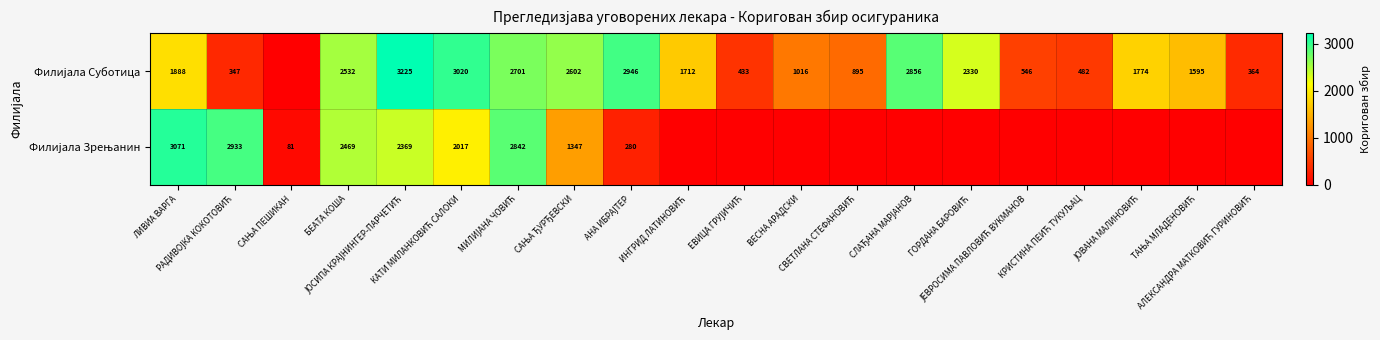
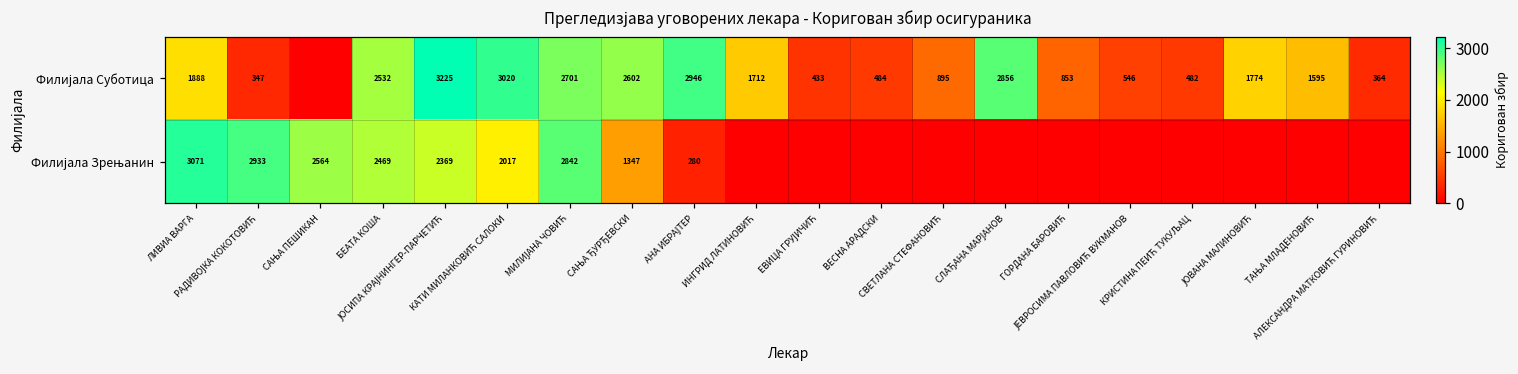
  {
    "Филијала Суботица": {
      "ЛИВИА ВАРГА": 1888,
      "РАДИВОЈКА КОКОТОВИЋ": 347,
      "БЕАТА КОША": 2532,
      "ЈОСИПА КРАЈНИНГЕР-ПАРЧЕТИЋ": 3225,
      "КАТИ МИЛАНКОВИЋ САЛОКИ": 3020,
      "МИЛИЈАНА ЧОВИЋ": 2701,
      "САЊА ЂУРЂЕВСКИ": 2602,
      "АНА ИБРАЈТЕР": 2946,
      "ИНГРИД ЛАТИНОВИЋ": 1712,
      "ЕВИЦА ГРУЈИЧИЋ": 433,
-     "ВЕСНА АРАДСКИ": 1016,
+     "ВЕСНА АРАДСКИ": 484,
      "СВЕТЛАНА СТЕФАНОВИЋ": 895,
      "СЛАЂАНА МАРЈАНОВ": 2856,
-     "ГОРДАНА БАРОВИЋ": 2330,
+     "ГОРДАНА БАРОВИЋ": 853,
      "ЈЕВРОСИМА ПАВЛОВИЋ ВУКМАНОВ": 546,
      "КРИСТИНА ПЕИЋ ТУКУЉАЦ": 482,
      "ЈОВАНА МАЛИНОВИЋ": 1774,
      "ТАЊА МЛАДЕНОВИЋ": 1595,
      "АЛЕКСАНДРА МАТКОВИЋ ГУРИНОВИЋ": 364
    },
    "Филијала Зрењанин": {
      "ЛИВИА ВАРГА": 3071,
      "РАДИВОЈКА КОКОТОВИЋ": 2933,
-     "САЊА ПЕШИКАН": 81,
+     "САЊА ПЕШИКАН": 2564,
      "БЕАТА КОША": 2469,
      "ЈОСИПА КРАЈНИНГЕР-ПАРЧЕТИЋ": 2369,
      "КАТИ МИЛАНКОВИЋ САЛОКИ": 2017,
      "МИЛИЈАНА ЧОВИЋ": 2842,
      "САЊА ЂУРЂЕВСКИ": 1347,
      "АНА ИБРАЈТЕР": 280
    }
  }
